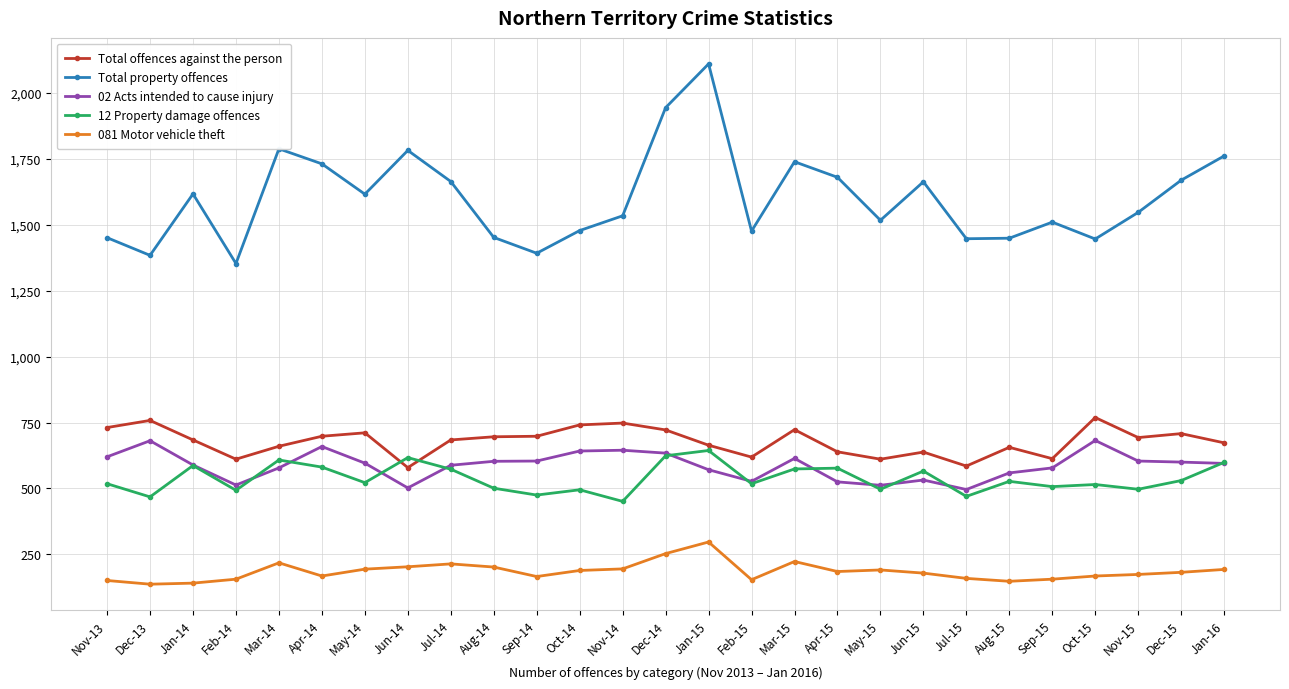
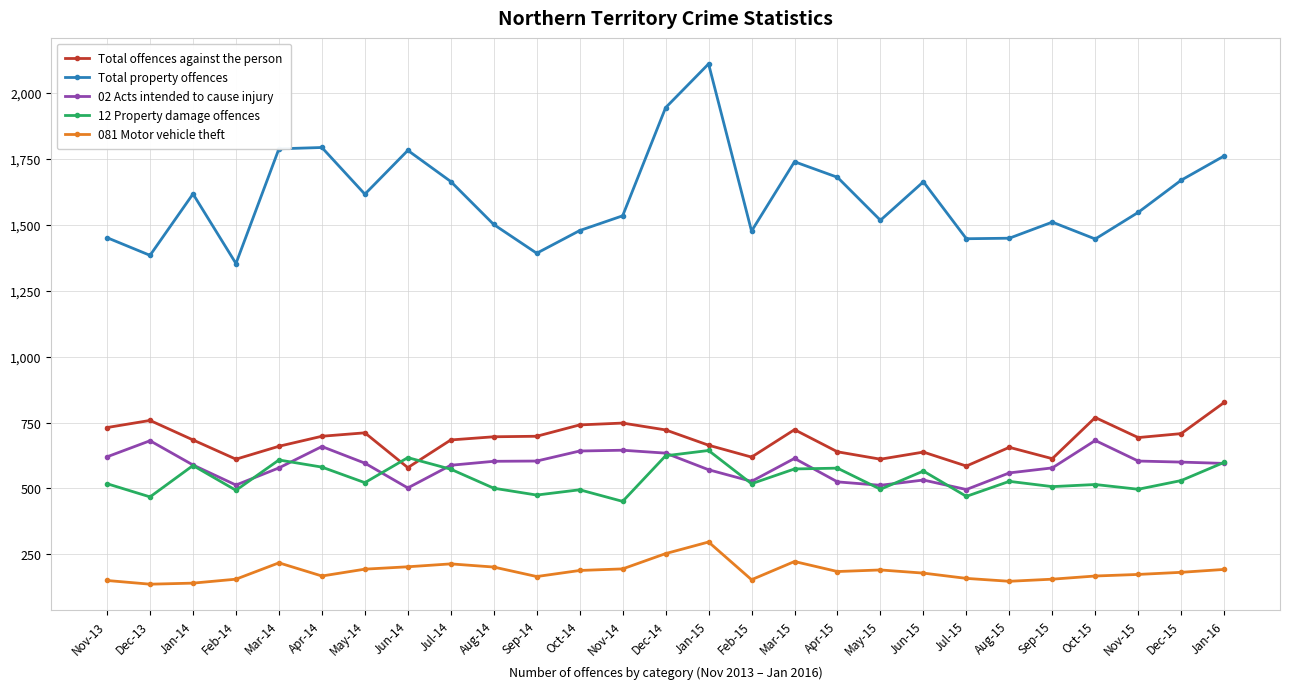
  {
    "Total offences against the person": {
      "Nov-13": "730",
      "Dec-13": "760",
      "Jan-14": "680",
      "Feb-14": "610",
      "Mar-14": "660",
      "Apr-14": "700",
      "May-14": "710",
      "Jun-14": "580",
      "Jul-14": "680",
      "Aug-14": "700",
      "Sep-14": "700",
      "Oct-14": "740",
      "Nov-14": "750",
      "Dec-14": "720",
      "Jan-15": "660",
      "Feb-15": "620",
      "Mar-15": "720",
      "Apr-15": "640",
      "May-15": "610",
      "Jun-15": "640",
      "Jul-15": "590",
      "Aug-15": "660",
      "Sep-15": "610",
      "Oct-15": "770",
      "Nov-15": "690",
      "Dec-15": "710",
-     "Jan-16": "670"
+     "Jan-16": "830"
    },
    "Total property offences": {
      "Nov-13": "1,450",
      "Dec-13": "1,380",
      "Jan-14": "1,620",
      "Feb-14": "1,350",
-     "Apr-14": "1,730",
+     "Apr-14": "1,790",
      "May-14": "1,620",
      "Jun-14": "1,780",
      "Jul-14": "1,660",
-     "Aug-14": "1,450",
+     "Aug-14": "1,500",
      "Sep-14": "1,390",
      "Oct-14": "1,480",
      "Nov-14": "1,530",
      "Dec-14": "1,940",
      "Jan-15": "2,110",
      "Feb-15": "1,480",
      "Mar-15": "1,740",
      "Apr-15": "1,680",
      "May-15": "1,520",
      "Jun-15": "1,660",
      "Jul-15": "1,450",
      "Aug-15": "1,450",
      "Sep-15": "1,510",
      "Oct-15": "1,450",
      "Nov-15": "1,550",
      "Dec-15": "1,670",
      "Jan-16": "1,760"
    },
    "02 Acts intended to cause injury": {
      "Nov-13": "620",
      "Dec-13": "680",
      "Feb-14": "510",
      "Mar-14": "580",
      "Apr-14": "660",
      "May-14": "600",
      "Jun-14": "500",
      "Jul-14": "590",
      "Aug-14": "600",
      "Sep-14": "600",
      "Oct-14": "640",
      "Nov-14": "650",
      "Dec-14": "630",
      "Jan-15": "570",
      "Mar-15": "610",
      "Apr-15": "530",
      "May-15": "510",
      "Jun-15": "530",
      "Jul-15": "500",
      "Aug-15": "560",
      "Sep-15": "580",
      "Oct-15": "680",
      "Nov-15": "600",
      "Dec-15": "600"
    },
    "12 Property damage offences": {
      "Nov-13": "520",
      "Dec-13": "470",
      "Feb-14": "490",
      "Mar-14": "610",
      "Apr-14": "580",
      "May-14": "520",
      "Jun-14": "620",
      "Jul-14": "570",
      "Aug-14": "500",
      "Sep-14": "480",
      "Oct-14": "500",
      "Nov-14": "450",
      "Dec-14": "620",
      "Jan-15": "640",
      "Mar-15": "570",
      "Apr-15": "580",
      "May-15": "500",
      "Jun-15": "570",
      "Jul-15": "470",
      "Aug-15": "530",
      "Sep-15": "510",
      "Oct-15": "520",
      "Nov-15": "500",
      "Dec-15": "530"
    },
    "081 Motor vehicle theft": {
      "Nov-13": "150",
      "Dec-13": "140",
      "Jan-14": "140",
      "Feb-14": "160",
      "Mar-14": "220",
      "Apr-14": "170",
      "May-14": "190",
      "Jun-14": "200",
      "Jul-14": "210",
      "Aug-14": "200",
      "Sep-14": "170",
      "Oct-14": "190",
      "Nov-14": "200",
      "Dec-14": "250",
      "Jan-15": "300",
      "Feb-15": "150",
      "Mar-15": "220",
      "Apr-15": "190",
      "May-15": "190",
      "Jun-15": "180",
      "Jul-15": "160",
      "Aug-15": "150",
      "Sep-15": "160",
      "Oct-15": "170",
      "Nov-15": "170",
      "Dec-15": "180",
      "Jan-16": "190"
    }
  }
